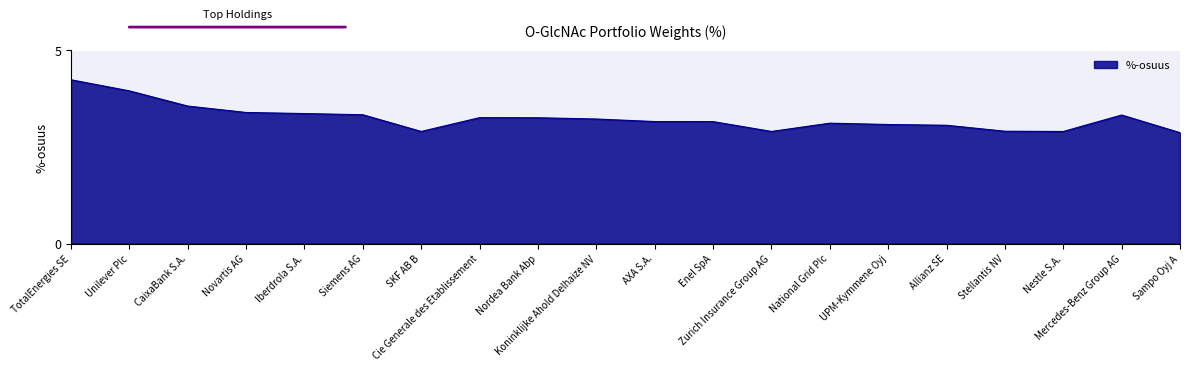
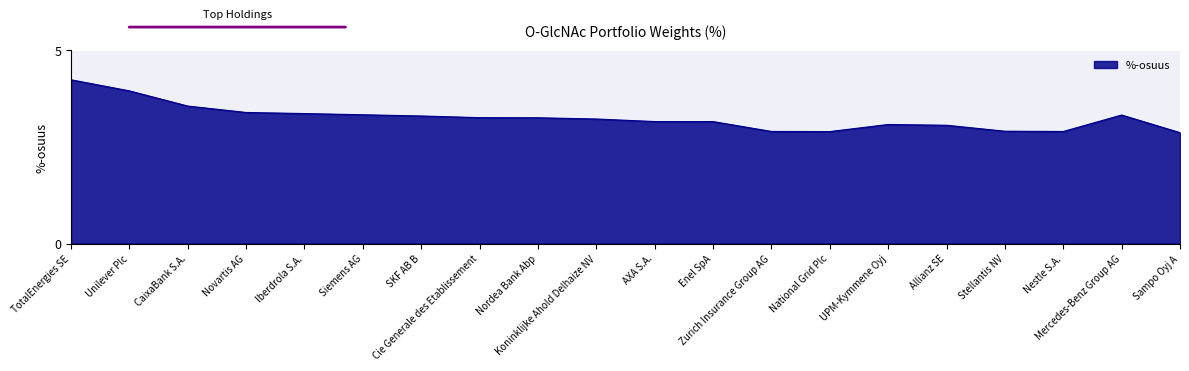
  {
    "TotalEnergies SE": 4.2,
    "Unilever Plc": 4.0,
    "CaixaBank S.A.": 3.6,
    "Novartis AG": 3.4,
    "Iberdrola S.A.": 3.4,
    "Siemens AG": 3.3,
-   "SKF AB B": 2.9,
+   "SKF AB B": 3.3,
    "Cie Generale des Etablissement": 3.3,
    "Nordea Bank Abp": 3.3,
    "Koninklijke Ahold Delhaize NV": 3.2,
    "AXA S.A.": 3.2,
    "Enel SpA": 3.2,
    "Zurich Insurance Group AG": 2.9,
-   "National Grid Plc": 3.1,
+   "National Grid Plc": 2.9,
    "UPM-Kymmene Oyj": 3.1,
    "Allianz SE": 3.1,
    "Stellantis NV": 2.9,
    "Nestle S.A.": 2.9,
    "Mercedes-Benz Group AG": 3.3,
    "Sampo Oyj A": 2.9
  }
